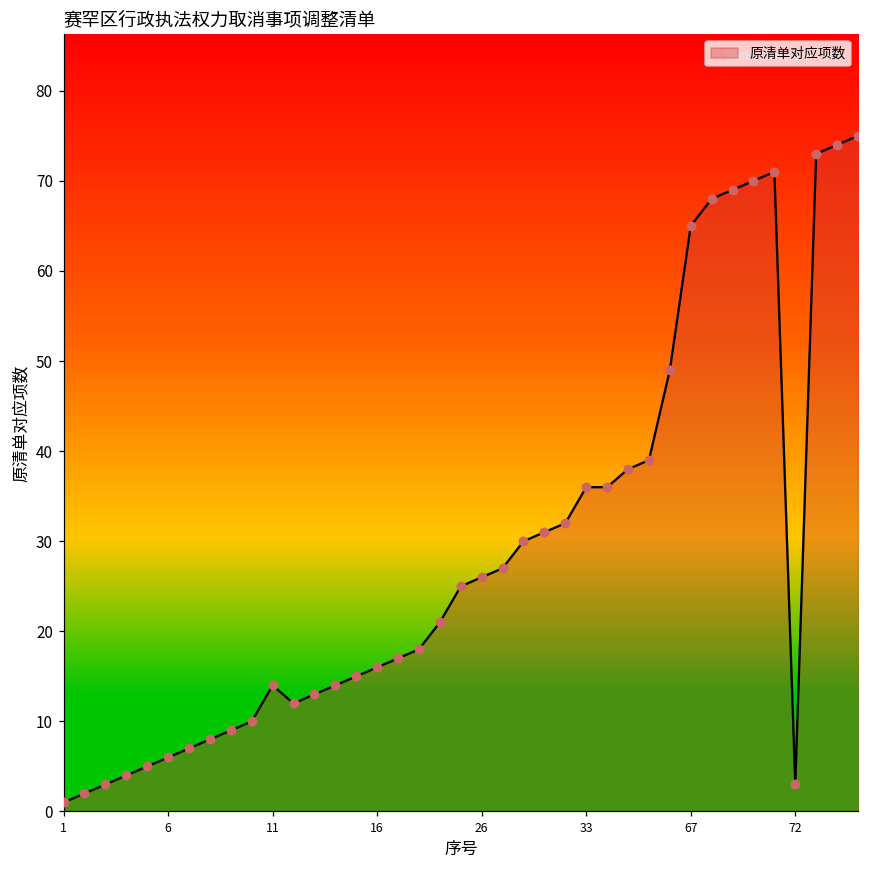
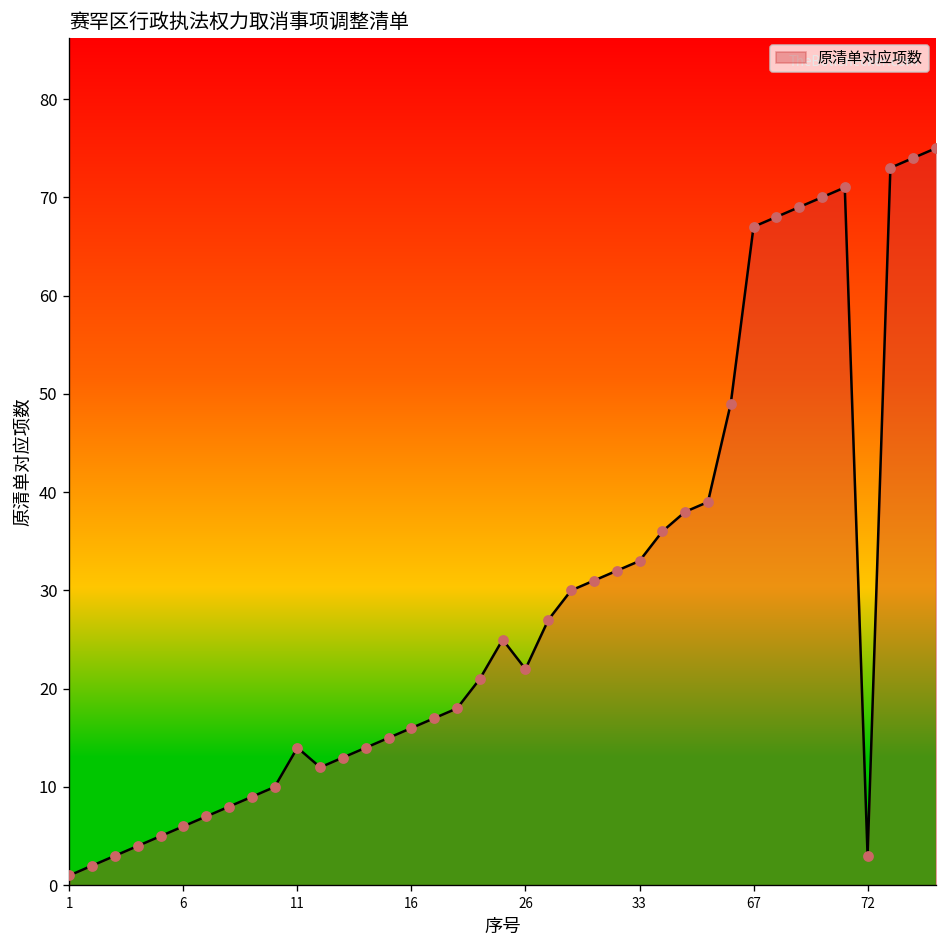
  {
    "1": 1,
    "6": 6,
    "11": 14,
    "16": 16,
-   "26": 26,
-   "33": 36,
-   "67": 65,
+   "26": 22,
+   "33": 33,
+   "67": 67,
    "72": 3
  }
